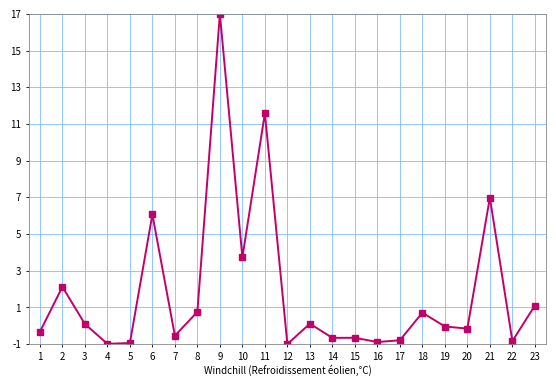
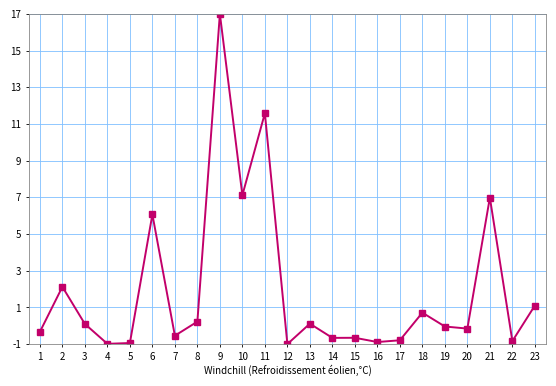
  {
    "1": -0.3,
    "2": 2.1,
    "3": 0.1,
    "4": -1.0,
    "5": -0.9,
    "6": 6.1,
    "7": -0.5,
-   "8": 0.8,
+   "8": 0.2,
    "9": 17.0,
-   "10": 3.7,
+   "10": 7.1,
    "11": 11.6,
    "12": -1.0,
    "13": 0.1,
    "14": -0.7,
    "15": -0.7,
    "16": -0.9,
    "17": -0.8,
    "18": 0.7,
    "19": 0.0,
    "20": -0.2,
    "21": 7.0,
    "22": -0.8,
    "23": 1.1
  }
